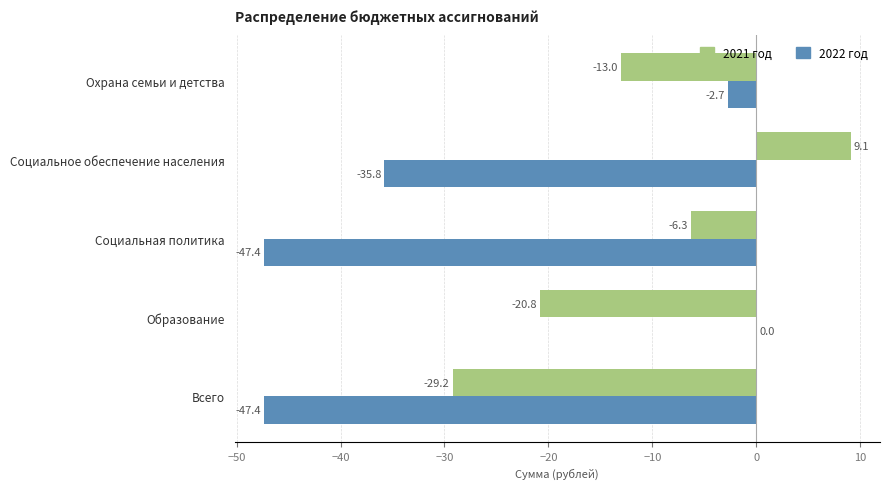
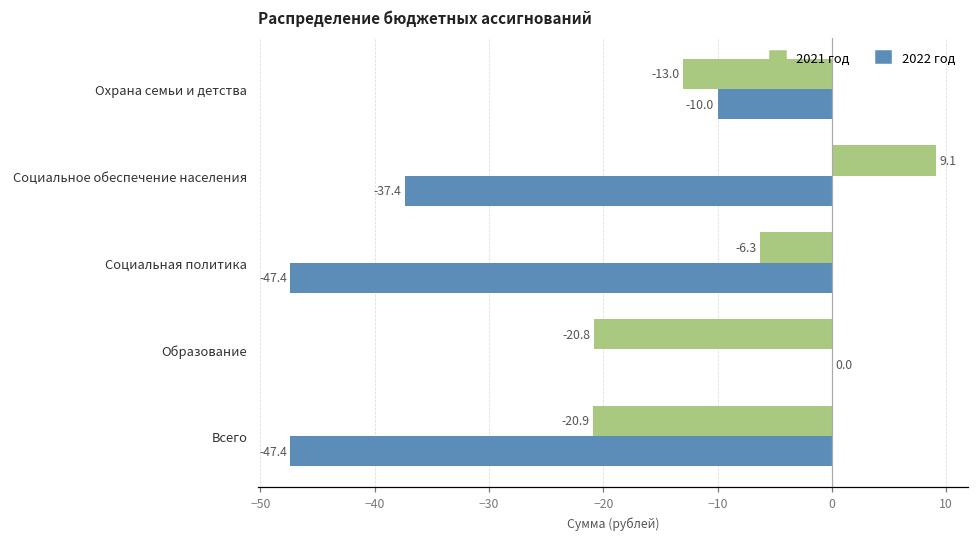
  {
    "2021 год": {
      "Охрана семьи и детства": -13.0,
      "Социальное обеспечение населения": 9.1,
      "Социальная политика": -6.3,
      "Образование": -20.8,
-     "Всего": -29.2
+     "Всего": -20.9
    },
    "2022 год": {
-     "Охрана семьи и детства": -2.7,
-     "Социальное обеспечение населения": -35.8,
+     "Охрана семьи и детства": -10.0,
+     "Социальное обеспечение населения": -37.4,
      "Социальная политика": -47.4,
      "Образование": 0.0,
      "Всего": -47.4
    }
  }
